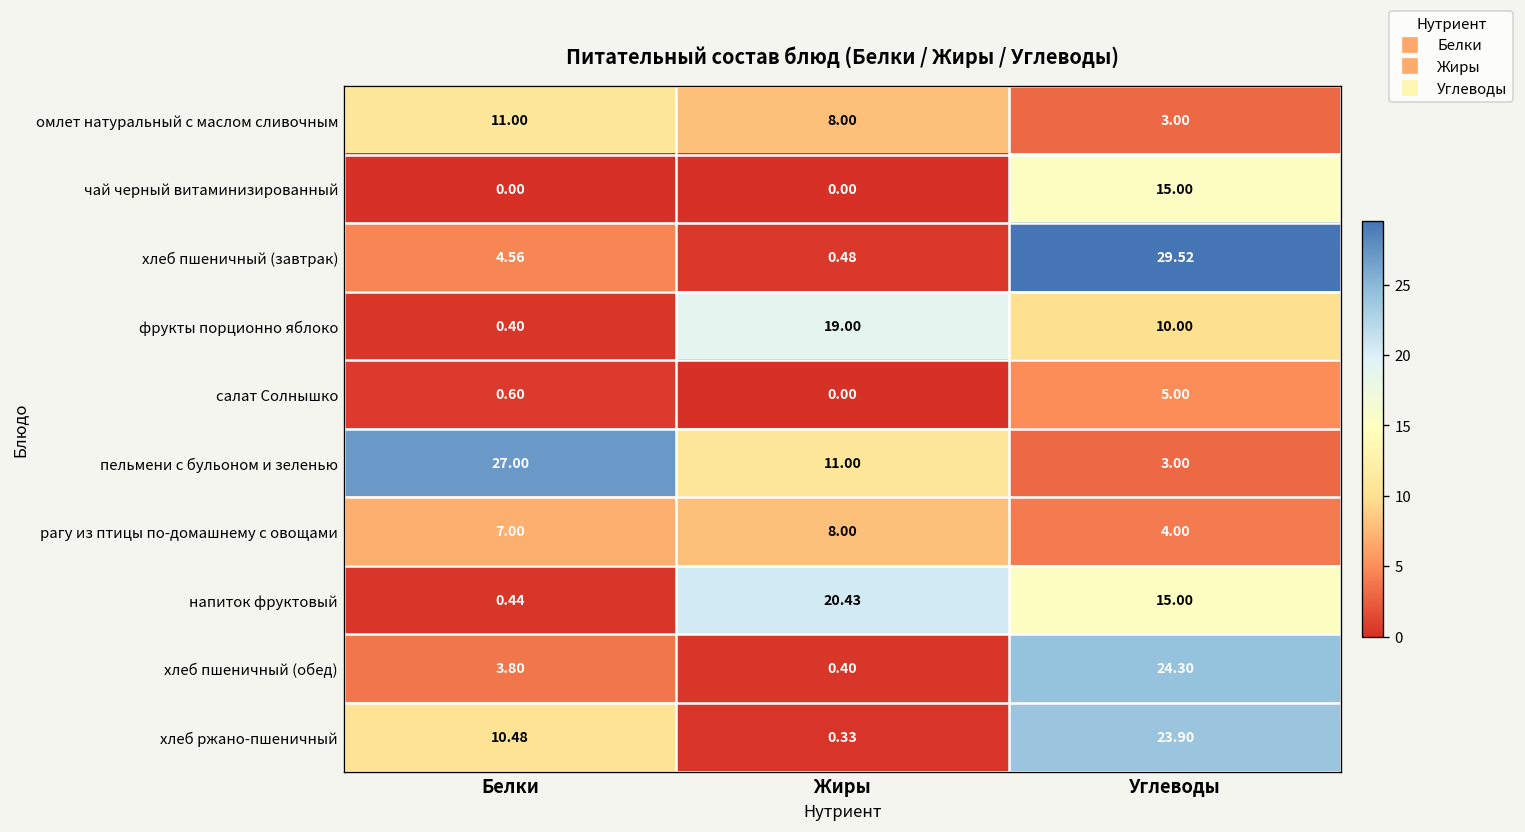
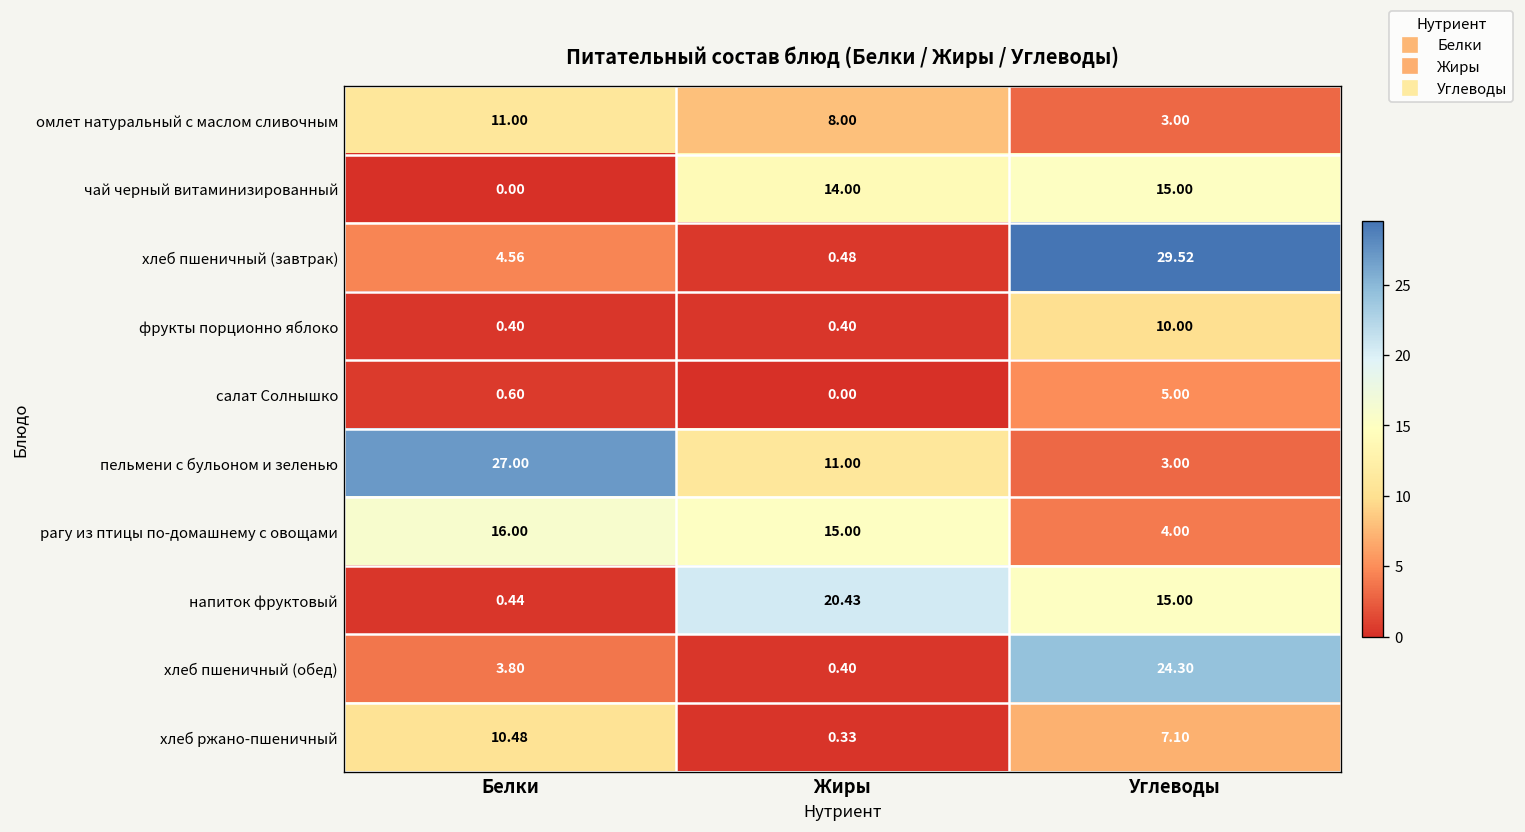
  {
    "омлет натуральный с маслом сливочным": {
      "Белки": 11.00,
      "Жиры": 8.00,
      "Углеводы": 3.00
    },
    "чай черный витаминизированный": {
      "Белки": 0.00,
-     "Жиры": 0.00,
+     "Жиры": 14.00,
      "Углеводы": 15.00
    },
    "хлеб пшеничный (завтрак)": {
      "Белки": 4.56,
      "Жиры": 0.48,
      "Углеводы": 29.52
    },
    "фрукты порционно яблоко": {
      "Белки": 0.40,
-     "Жиры": 19.00,
+     "Жиры": 0.40,
      "Углеводы": 10.00
    },
    "салат Солнышко": {
      "Белки": 0.60,
      "Жиры": 0.00,
      "Углеводы": 5.00
    },
    "пельмени с бульоном и зеленью": {
      "Белки": 27.00,
      "Жиры": 11.00,
      "Углеводы": 3.00
    },
    "рагу из птицы по-домашнему с овощами": {
-     "Белки": 7.00,
-     "Жиры": 8.00,
+     "Белки": 16.00,
+     "Жиры": 15.00,
      "Углеводы": 4.00
    },
    "напиток фруктовый": {
      "Белки": 0.44,
      "Жиры": 20.43,
      "Углеводы": 15.00
    },
    "хлеб пшеничный (обед)": {
      "Белки": 3.80,
      "Жиры": 0.40,
      "Углеводы": 24.30
    },
    "хлеб ржано-пшеничный": {
      "Белки": 10.48,
      "Жиры": 0.33,
-     "Углеводы": 23.90
+     "Углеводы": 7.10
    }
  }
